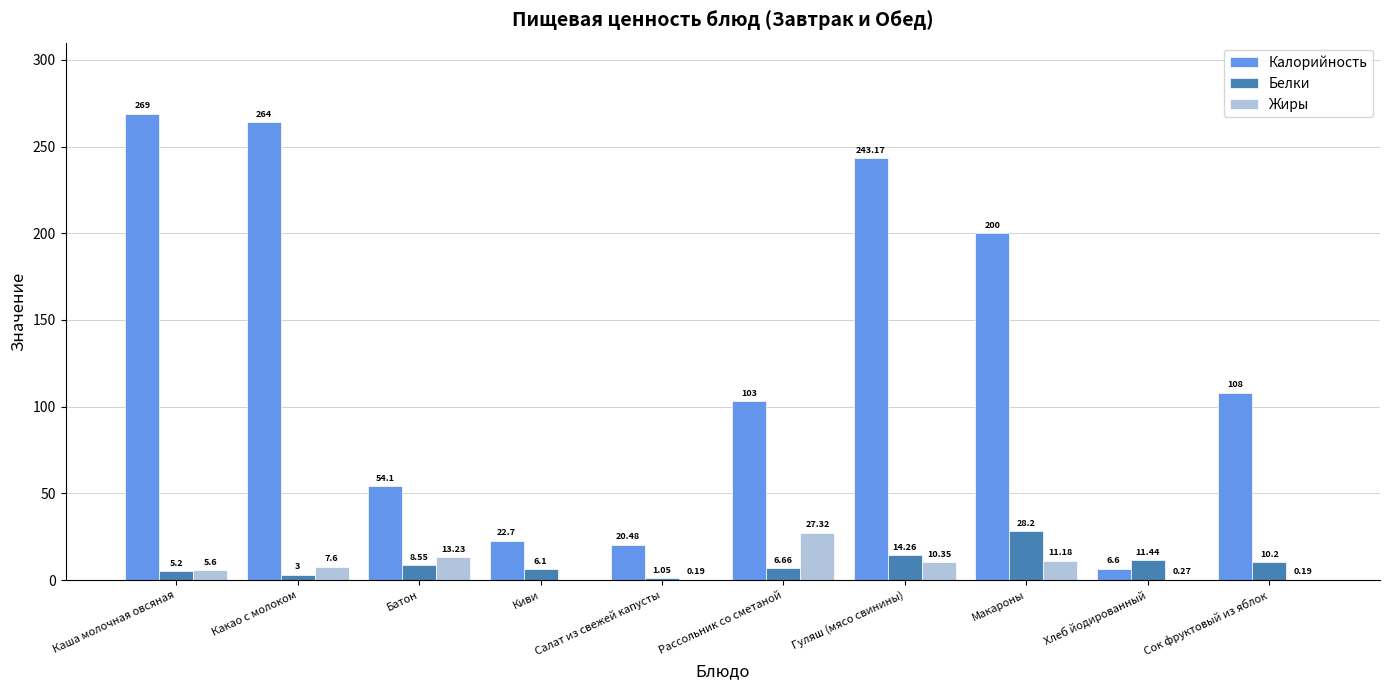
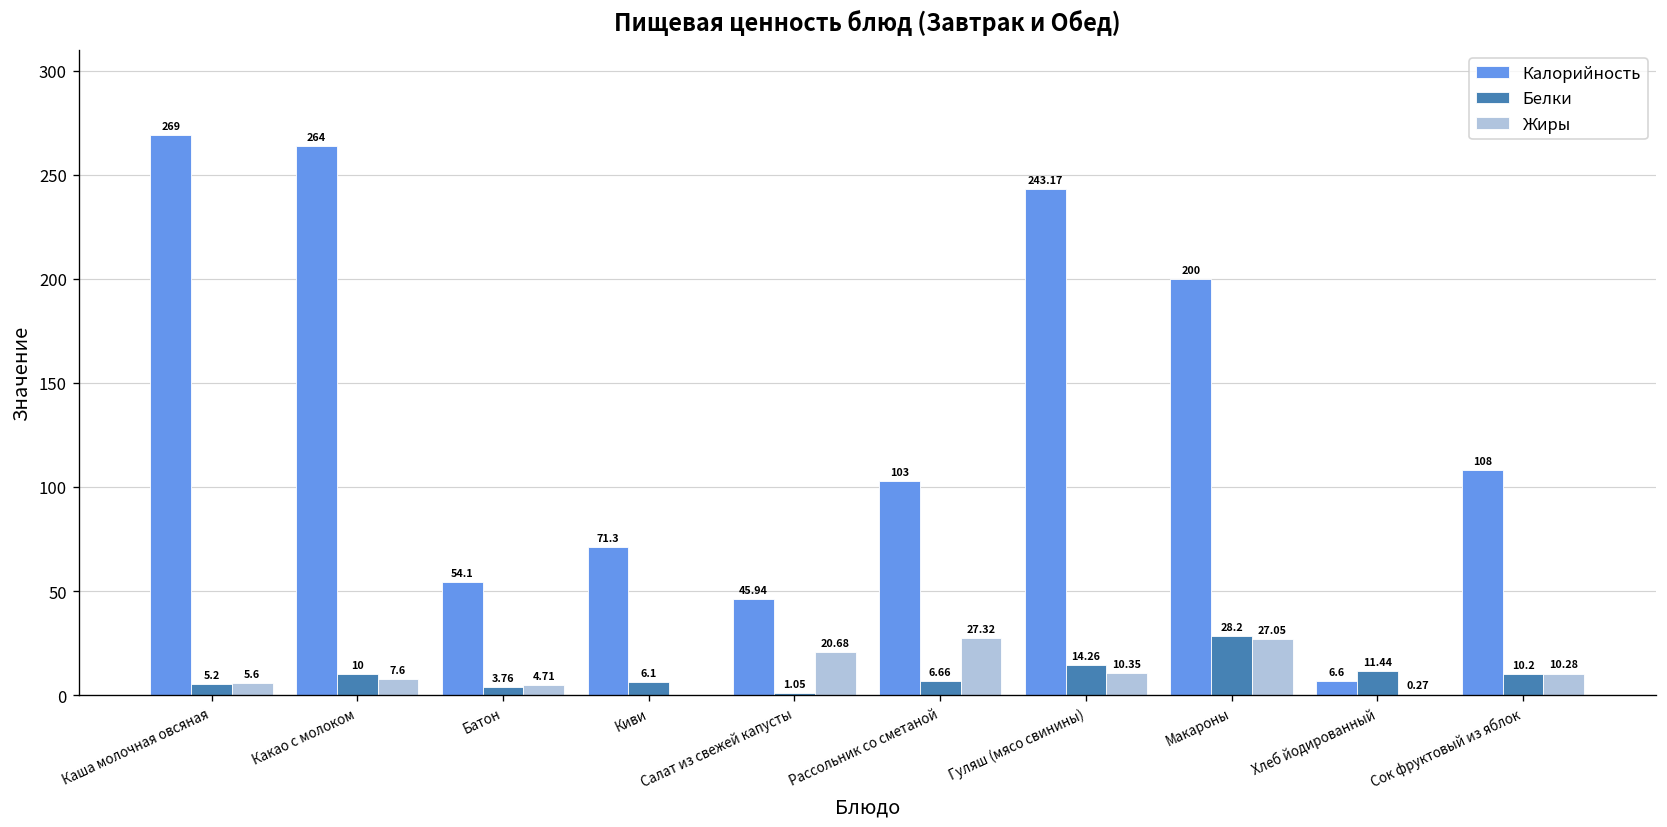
  {
    "Калорийность": {
      "Каша молочная овсяная": 269,
      "Какао с молоком": 264,
      "Батон": 54.1,
-     "Киви": 22.7,
-     "Салат из свежей капусты": 20.48,
+     "Киви": 71.3,
+     "Салат из свежей капусты": 45.94,
      "Рассольник со сметаной": 103,
      "Гуляш (мясо свинины)": 243.17,
      "Макароны": 200,
      "Хлеб йодированный": 6.6,
      "Сок фруктовый из яблок": 108
    },
    "Белки": {
      "Каша молочная овсяная": 5.2,
-     "Какао с молоком": 3,
-     "Батон": 8.55,
+     "Какао с молоком": 10,
+     "Батон": 3.76,
      "Киви": 6.1,
      "Салат из свежей капусты": 1.05,
      "Рассольник со сметаной": 6.66,
      "Гуляш (мясо свинины)": 14.26,
      "Макароны": 28.2,
      "Хлеб йодированный": 11.44,
      "Сок фруктовый из яблок": 10.2
    },
    "Жиры": {
      "Каша молочная овсяная": 5.6,
      "Какао с молоком": 7.6,
-     "Батон": 13.23,
-     "Салат из свежей капусты": 0.19,
+     "Батон": 4.71,
+     "Салат из свежей капусты": 20.68,
      "Рассольник со сметаной": 27.32,
      "Гуляш (мясо свинины)": 10.35,
-     "Макароны": 11.18,
+     "Макароны": 27.05,
      "Хлеб йодированный": 0.27,
-     "Сок фруктовый из яблок": 0.19
+     "Сок фруктовый из яблок": 10.28
    }
  }
